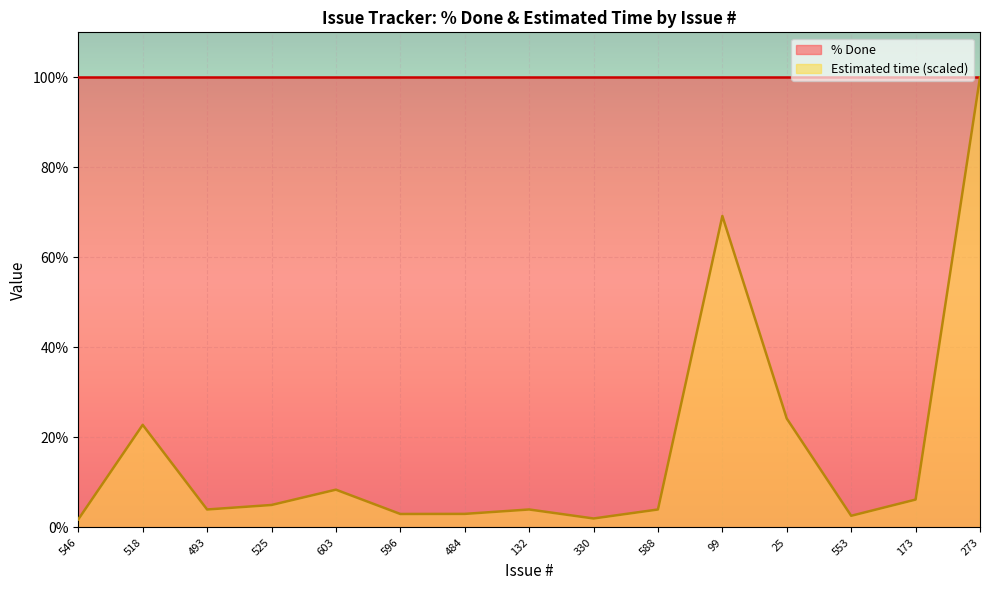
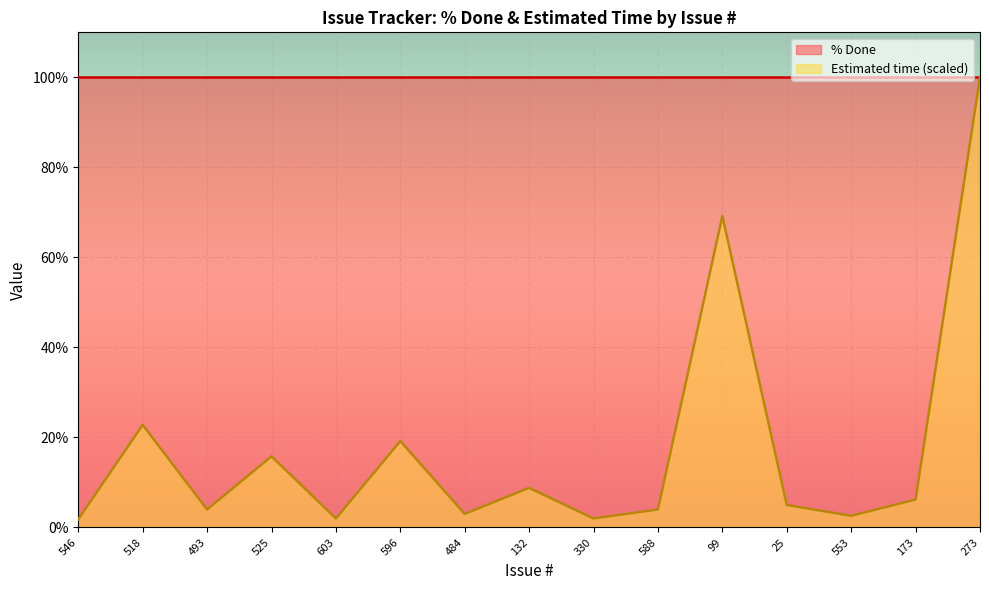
  {
    "% Done": {
      "546": "100%",
      "518": "100%",
      "493": "100%",
      "525": "100%",
      "603": "100%",
      "596": "100%",
      "484": "100%",
      "132": "100%",
      "330": "100%",
      "588": "100%",
      "99": "100%",
      "25": "100%"
    },
    "Estimated time (scaled)": {
      "546": "2%",
      "518": "23%",
      "493": "4%",
-     "525": "5%",
-     "603": "8%",
-     "596": "3%",
+     "525": "16%",
+     "603": "2%",
+     "596": "19%",
      "484": "3%",
-     "132": "4%",
+     "132": "9%",
      "330": "2%",
      "588": "4%",
      "99": "69%",
-     "25": "24%",
+     "25": "5%",
      "553": "3%",
      "173": "6%"
    }
  }
